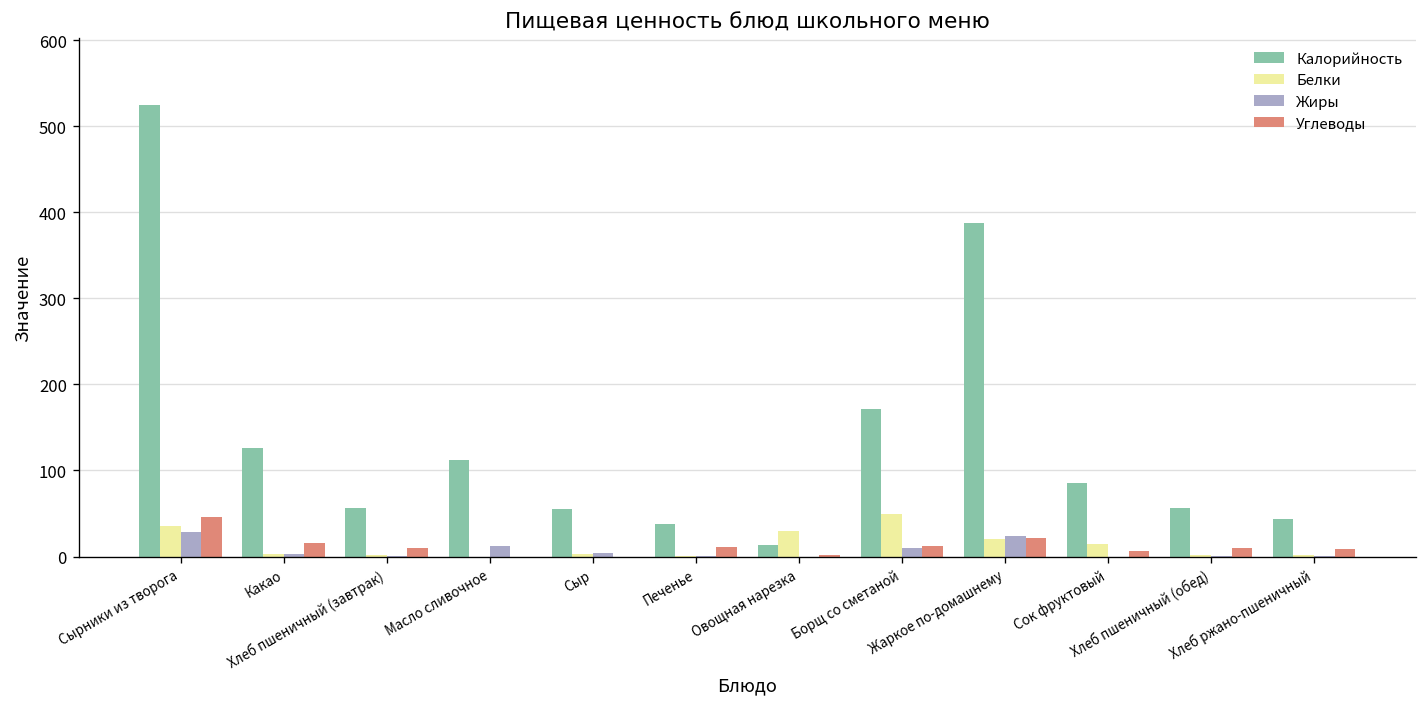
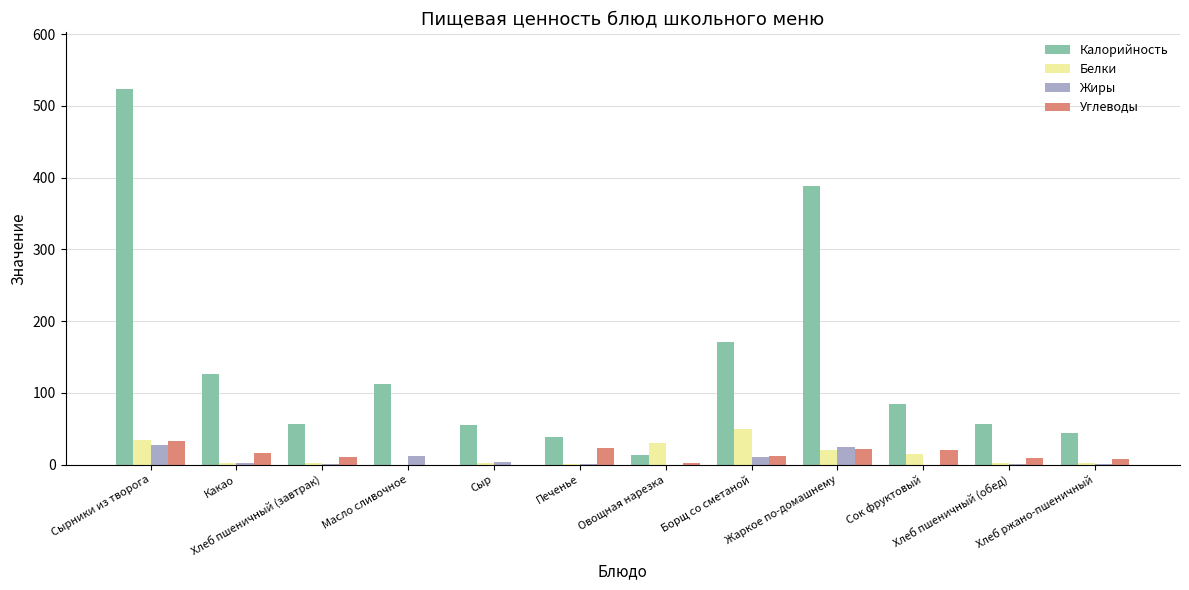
  {
    "Белки": {
      "Сырники из творога": 40,
      "Масло сливочное": 0,
      "Овощная нарезка": 30,
      "Борщ со сметаной": 50,
      "Жаркое по-домашнему": 20,
      "Сок фруктовый": 10
    },
    "Углеводы": {
-     "Сырники из творога": 50,
+     "Сырники из творога": 30,
      "Какао": 20,
      "Хлеб пшеничный (завтрак)": 10,
      "Масло сливочное": 0,
      "Сыр": 0,
-     "Печенье": 10,
+     "Печенье": 20,
      "Борщ со сметаной": 10,
      "Жаркое по-домашнему": 20,
-     "Сок фруктовый": 10,
+     "Сок фруктовый": 20,
      "Хлеб пшеничный (обед)": 10,
      "Хлеб ржано-пшеничный": 10
    }
  }
